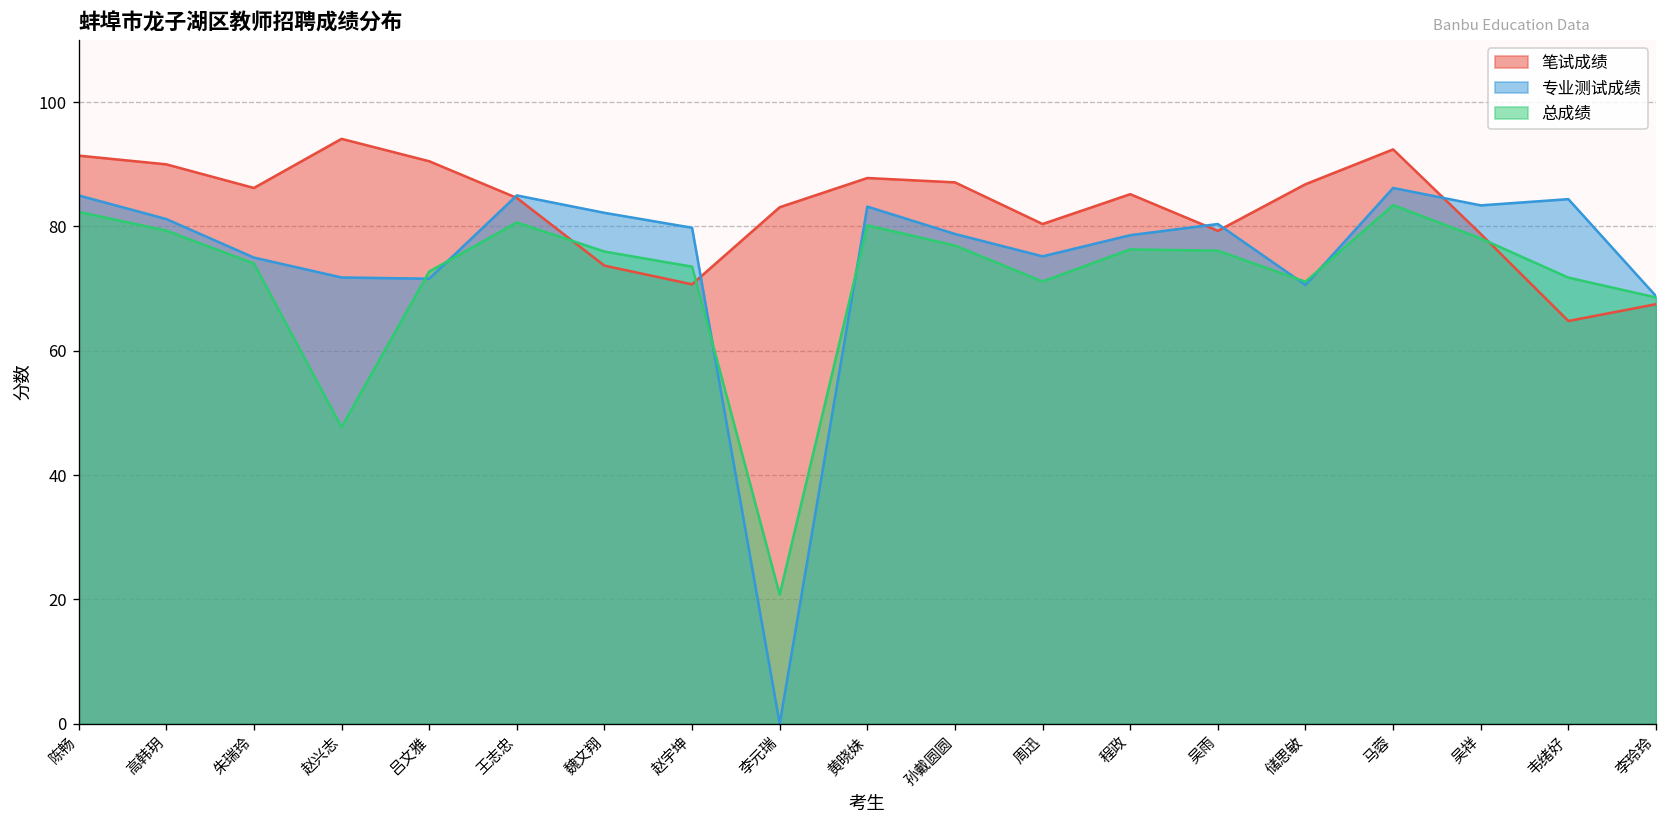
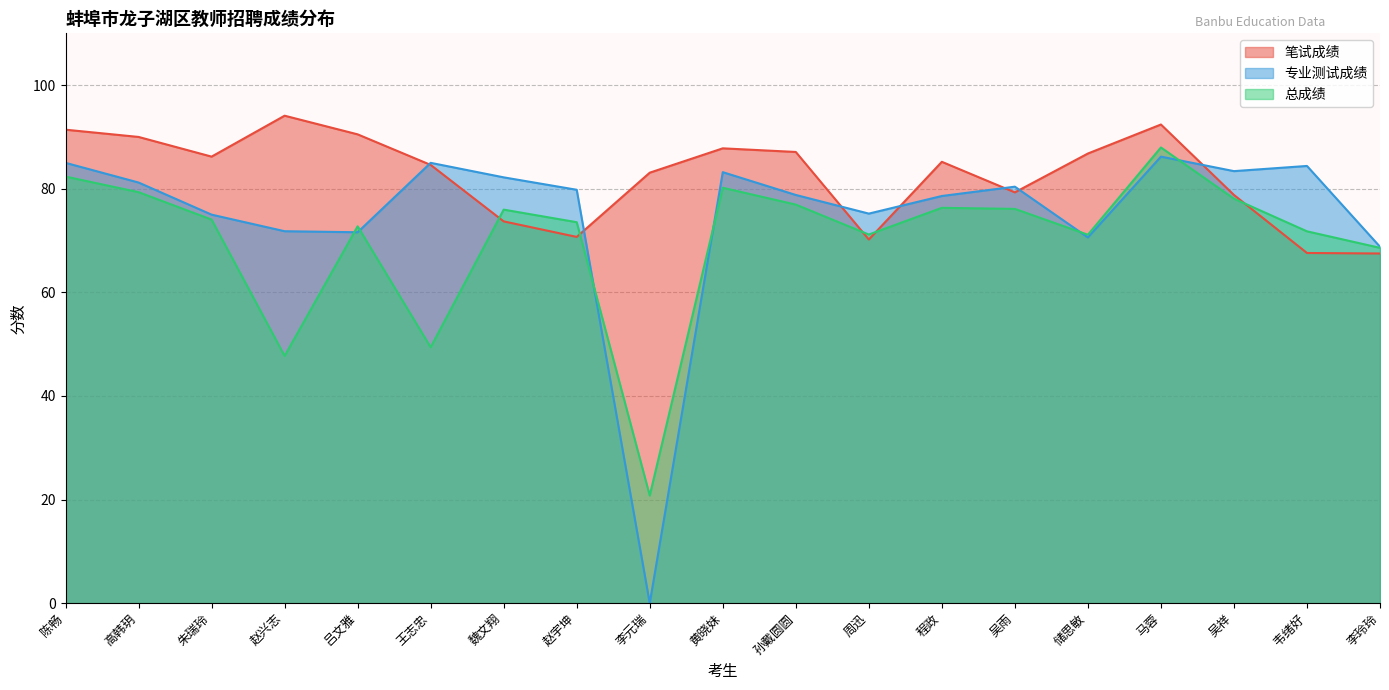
  {
    "笔试成绩": {
      "陈畅": 91,
      "高韩玥": 90,
      "朱瑞玲": 86,
      "赵兴志": 94,
      "吕文雅": 91,
      "魏文翔": 74,
      "赵宇坤": 71,
      "李元瑞": 83,
      "黄晓妹": 88,
      "孙戴圆圆": 87,
-     "周迅": 80,
+     "周迅": 70,
      "程政": 85,
      "吴雨": 79,
      "储思敏": 87,
      "马蓉": 92,
      "吴祥": 79,
-     "韦绪好": 65,
+     "韦绪好": 68,
      "李玲玲": 68
    },
    "专业测试成绩": {
      "陈畅": 85,
      "高韩玥": 81,
      "朱瑞玲": 75,
      "赵兴志": 72,
      "吕文雅": 72,
      "魏文翔": 82,
      "赵宇坤": 80,
      "李元瑞": 0,
      "黄晓妹": 83,
      "孙戴圆圆": 79,
      "周迅": 75,
      "程政": 79,
      "吴雨": 80,
      "储思敏": 71,
      "马蓉": 86,
      "吴祥": 83,
      "韦绪好": 84
    },
    "总成绩": {
      "陈畅": 82,
      "高韩玥": 79,
      "朱瑞玲": 74,
      "赵兴志": 48,
      "吕文雅": 73,
-     "王志忠": 81,
+     "王志忠": 49,
      "魏文翔": 76,
      "赵宇坤": 74,
      "李元瑞": 21,
      "黄晓妹": 80,
      "孙戴圆圆": 77,
      "周迅": 71,
      "程政": 76,
      "吴雨": 76,
      "储思敏": 71,
-     "马蓉": 83,
+     "马蓉": 88,
      "吴祥": 78,
      "韦绪好": 72
    }
  }
